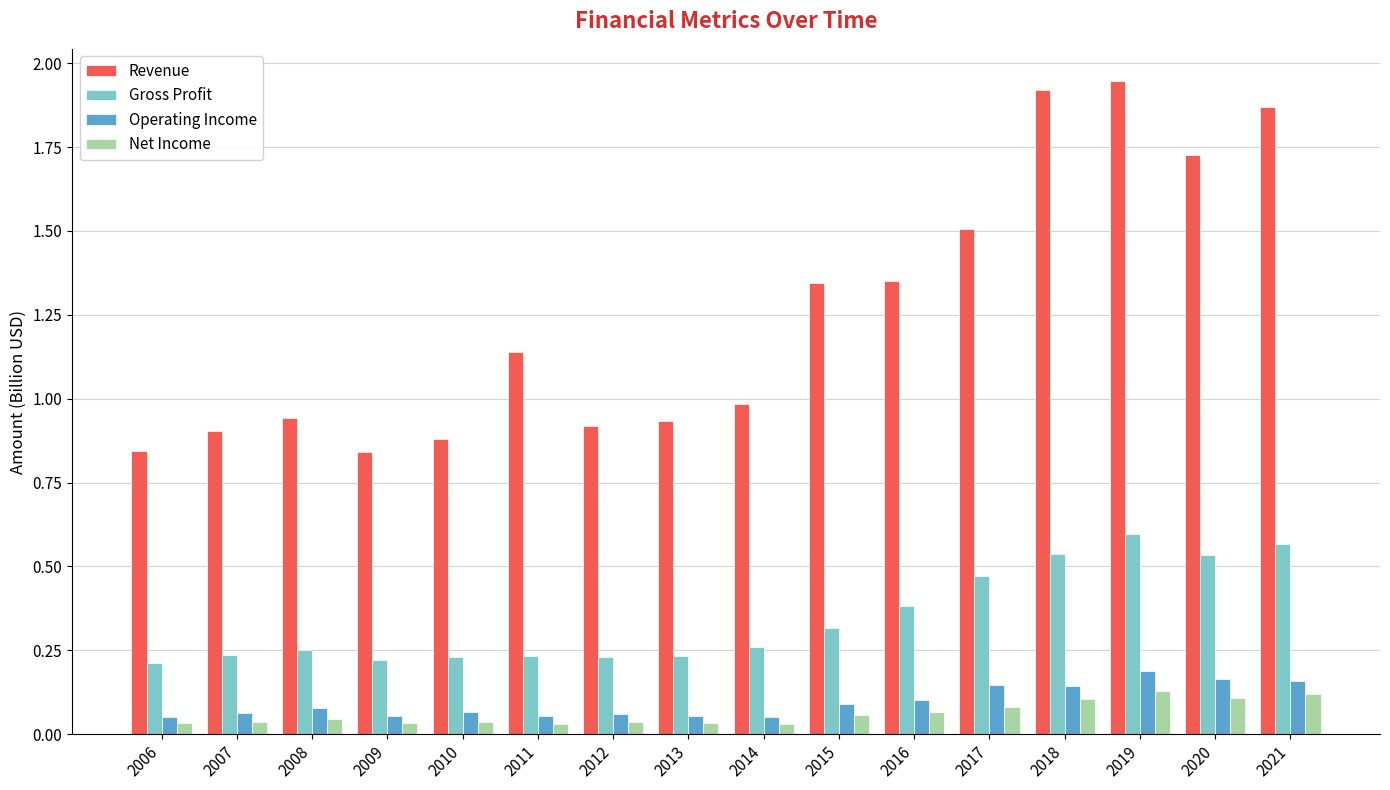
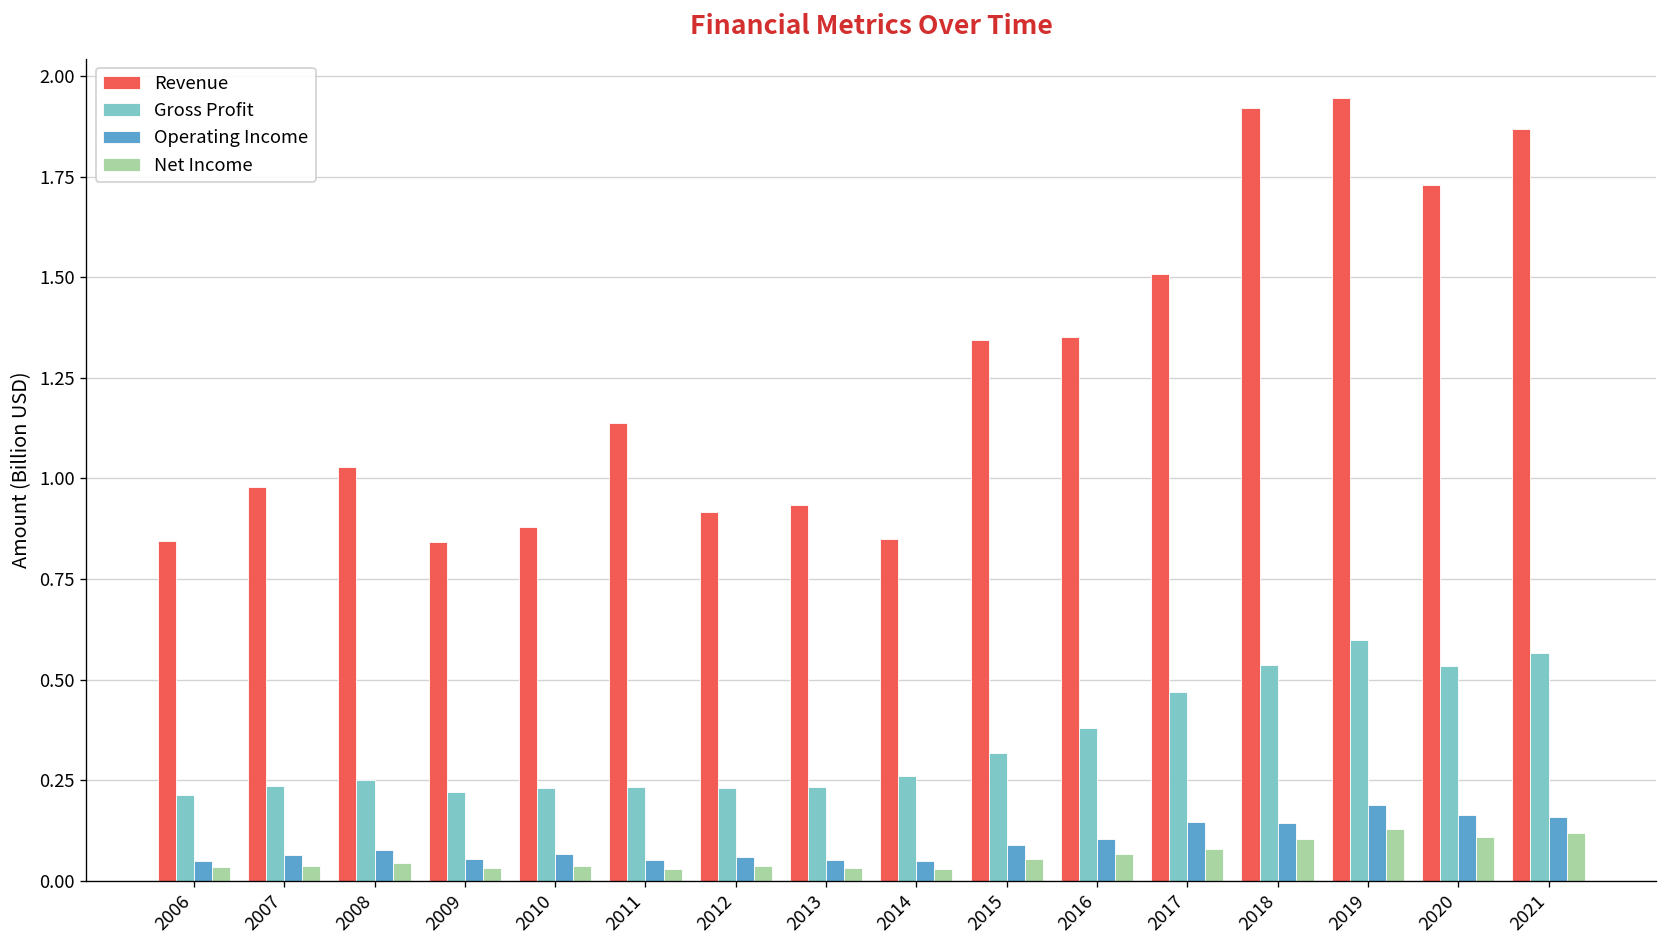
  {
    "Revenue": {
      "2006": 0.84,
-     "2007": 0.90,
-     "2008": 0.94,
+     "2007": 0.98,
+     "2008": 1.03,
      "2009": 0.84,
      "2010": 0.88,
      "2011": 1.14,
      "2012": 0.92,
      "2013": 0.93,
-     "2014": 0.98,
+     "2014": 0.85,
      "2015": 1.34,
      "2016": 1.35,
      "2017": 1.51,
      "2018": 1.92,
      "2019": 1.95,
      "2020": 1.73,
      "2021": 1.87
    }
  }
